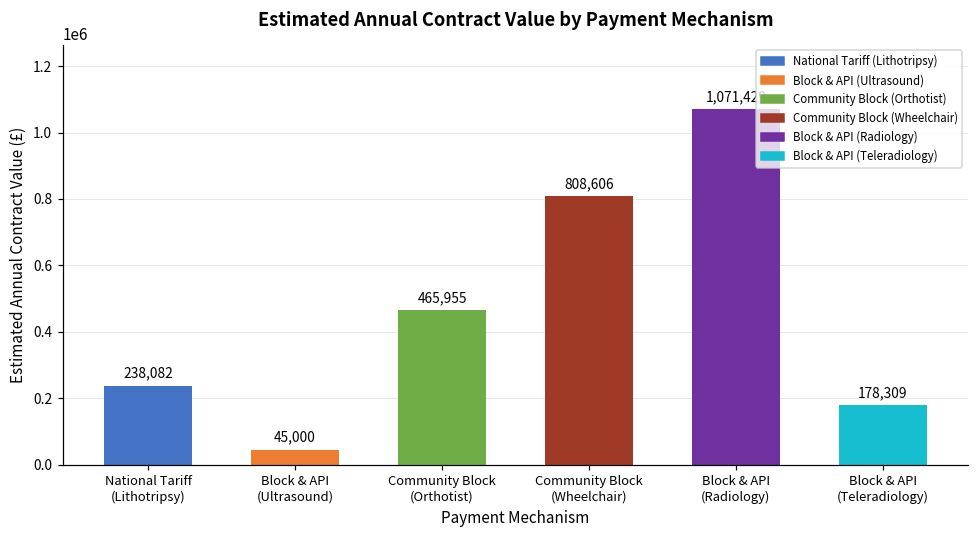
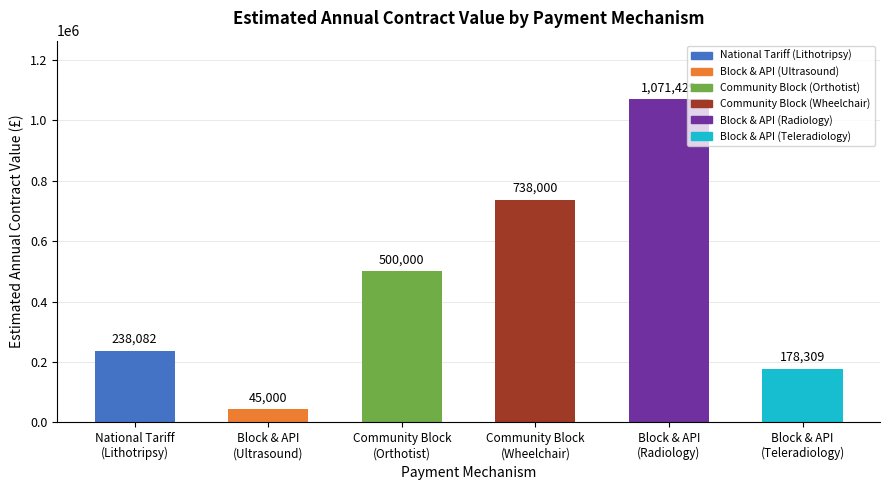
  {
    "National Tariff (Lithotripsy)": "238,082",
    "Block & API (Ultrasound)": "45,000",
-   "Community Block (Orthotist)": "465,955",
-   "Community Block (Wheelchair)": "808,606",
+   "Community Block (Orthotist)": "500,000",
+   "Community Block (Wheelchair)": "738,000",
    "Block & API (Teleradiology)": "178,309"
  }
